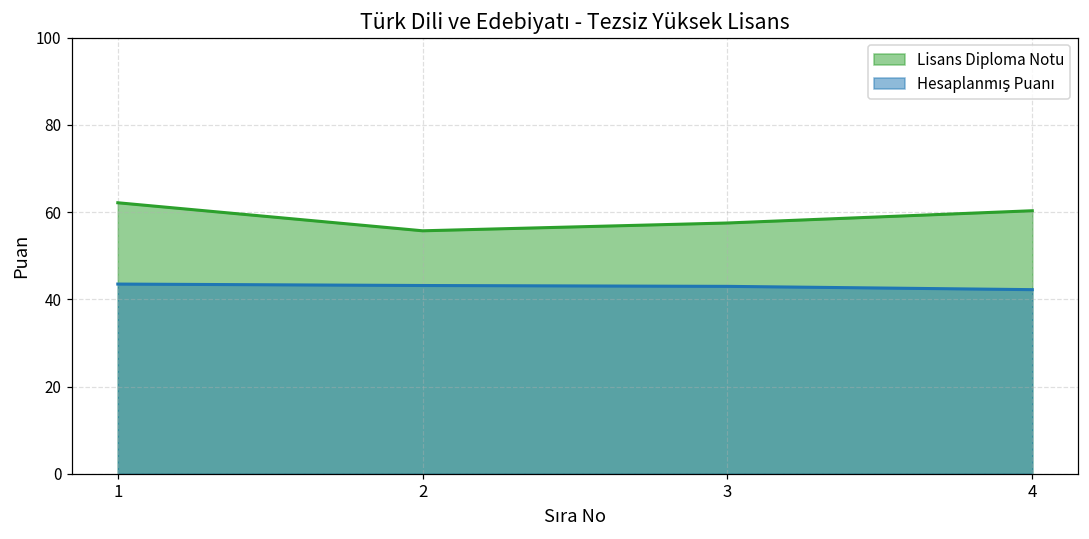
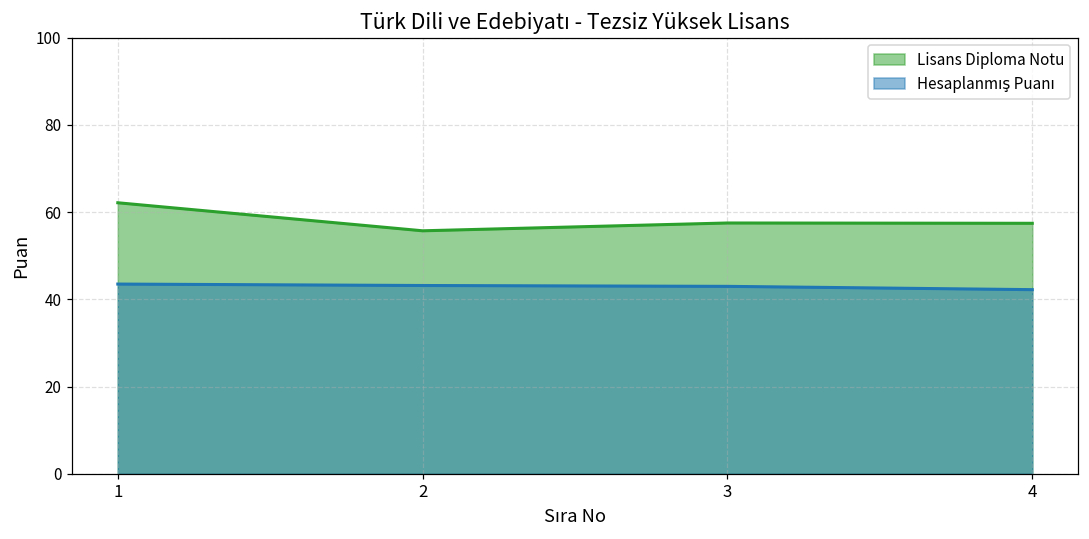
  {
    "Lisans Diploma Notu": {
      "1": 62,
      "2": 56,
      "3": 58,
-     "4": 60
+     "4": 57
    },
    "Hesaplanmış Puanı": {
      "1": 44,
      "2": 43,
      "3": 43,
      "4": 42
    }
  }
